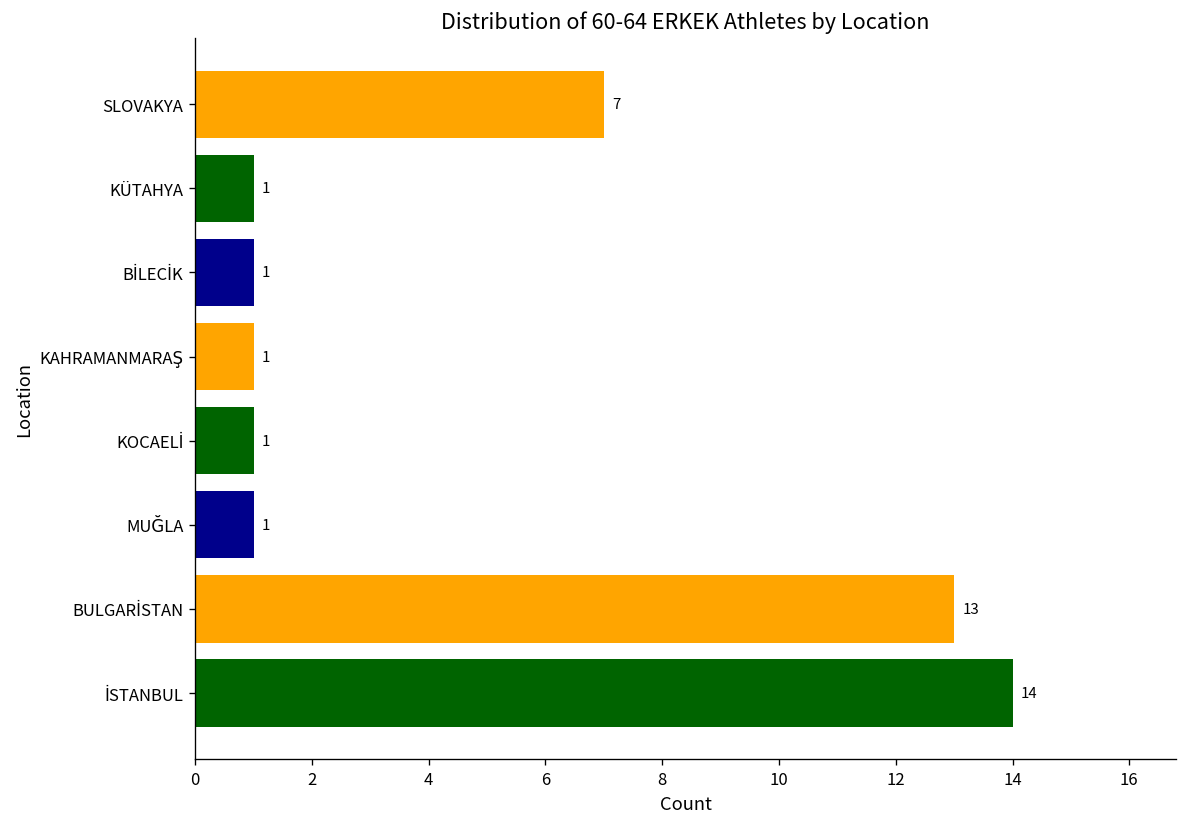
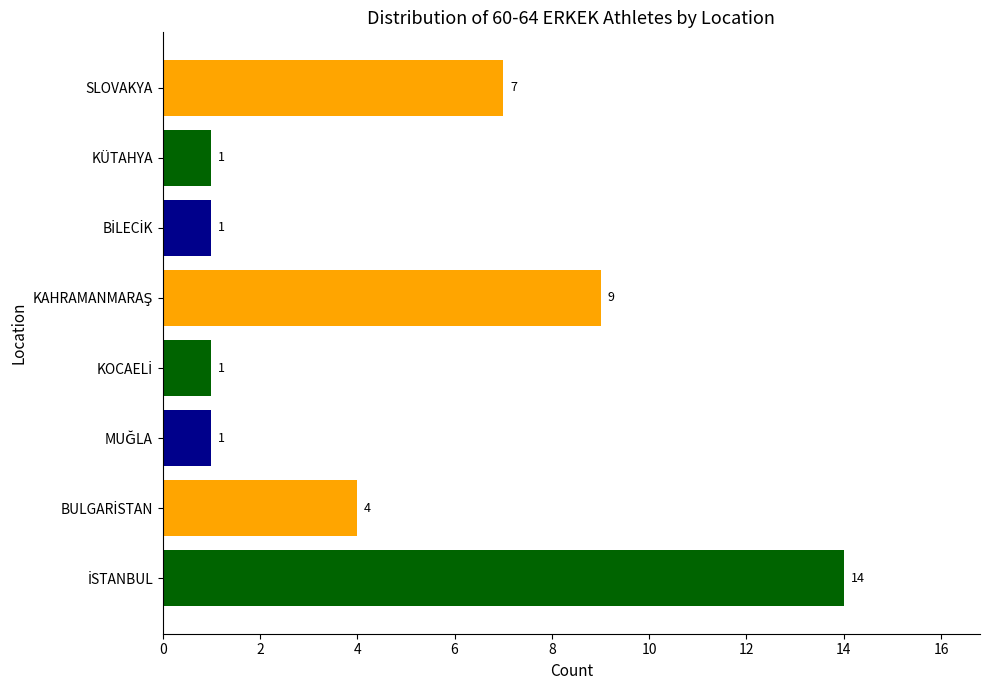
  {
    "SLOVAKYA": 7,
    "KÜTAHYA": 1,
    "BİLECİK": 1,
-   "KAHRAMANMARAŞ": 1,
+   "KAHRAMANMARAŞ": 9,
    "KOCAELİ": 1,
    "MUĞLA": 1,
-   "BULGARİSTAN": 13,
+   "BULGARİSTAN": 4,
    "İSTANBUL": 14
  }
